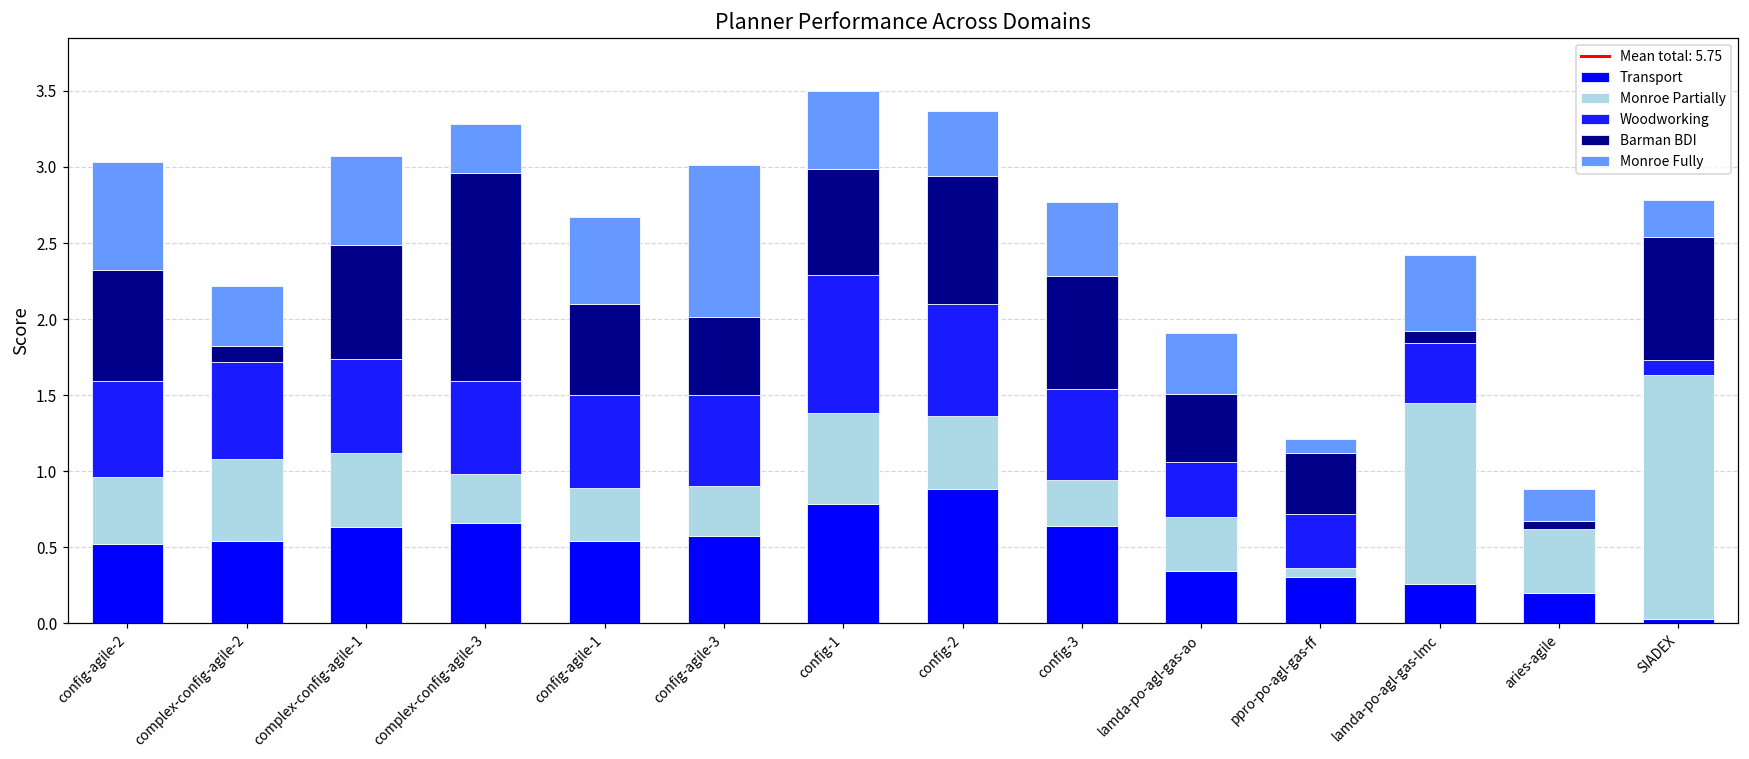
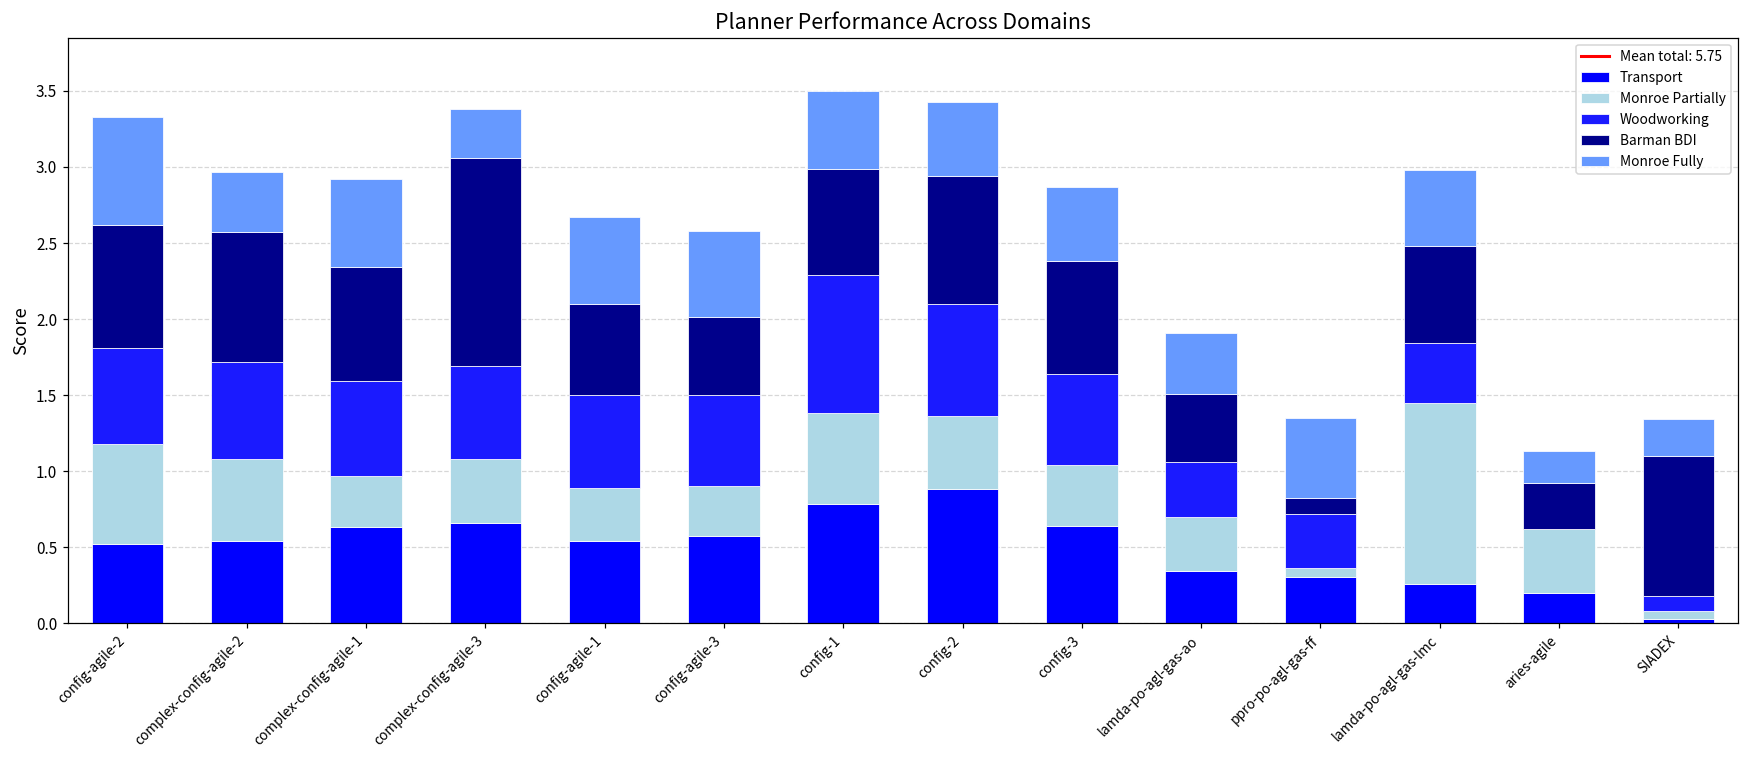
  {
    "Monroe Partially": {
-     "config-agile-2": 0.44,
+     "config-agile-2": 0.66,
      "complex-config-agile-2": 0.54,
-     "complex-config-agile-1": 0.49,
-     "complex-config-agile-3": 0.32,
+     "complex-config-agile-1": 0.34,
+     "complex-config-agile-3": 0.42,
      "config-agile-1": 0.35,
      "config-agile-3": 0.33,
      "config-1": 0.60,
      "config-2": 0.48,
-     "config-3": 0.3,
+     "config-3": 0.4,
      "lamda-po-agl-gas-ao": 0.36,
      "ppro-po-agl-gas-ff": 0.06,
      "lamda-po-agl-gas-lmc": 1.19,
      "aries-agile": 0.42,
-     "SIADEX": 1.60
+     "SIADEX": 0.05
    },
    "Barman BDI": {
-     "config-agile-2": 0.73,
-     "complex-config-agile-2": 0.10,
+     "config-agile-2": 0.81,
+     "complex-config-agile-2": 0.85,
      "complex-config-agile-1": 0.75,
      "complex-config-agile-3": 1.37,
      "config-agile-1": 0.60,
      "config-agile-3": 0.51,
      "config-1": 0.70,
      "config-2": 0.84,
      "config-3": 0.74,
      "lamda-po-agl-gas-ao": 0.45,
-     "ppro-po-agl-gas-ff": 0.4,
-     "lamda-po-agl-gas-lmc": 0.08,
-     "aries-agile": 0.05,
-     "SIADEX": 0.81
+     "ppro-po-agl-gas-ff": 0.1,
+     "lamda-po-agl-gas-lmc": 0.64,
+     "aries-agile": 0.30,
+     "SIADEX": 0.92
    },
    "Monroe Fully": {
      "config-agile-2": 0.71,
      "complex-config-agile-2": 0.40,
      "complex-config-agile-1": 0.58,
      "complex-config-agile-3": 0.32,
      "config-agile-1": 0.57,
-     "config-agile-3": 1.00,
+     "config-agile-3": 0.57,
      "config-1": 0.51,
-     "config-2": 0.43,
+     "config-2": 0.49,
      "config-3": 0.49,
      "lamda-po-agl-gas-ao": 0.40,
-     "ppro-po-agl-gas-ff": 0.09,
+     "ppro-po-agl-gas-ff": 0.53,
      "lamda-po-agl-gas-lmc": 0.50,
      "aries-agile": 0.21,
      "SIADEX": 0.24
    }
  }
